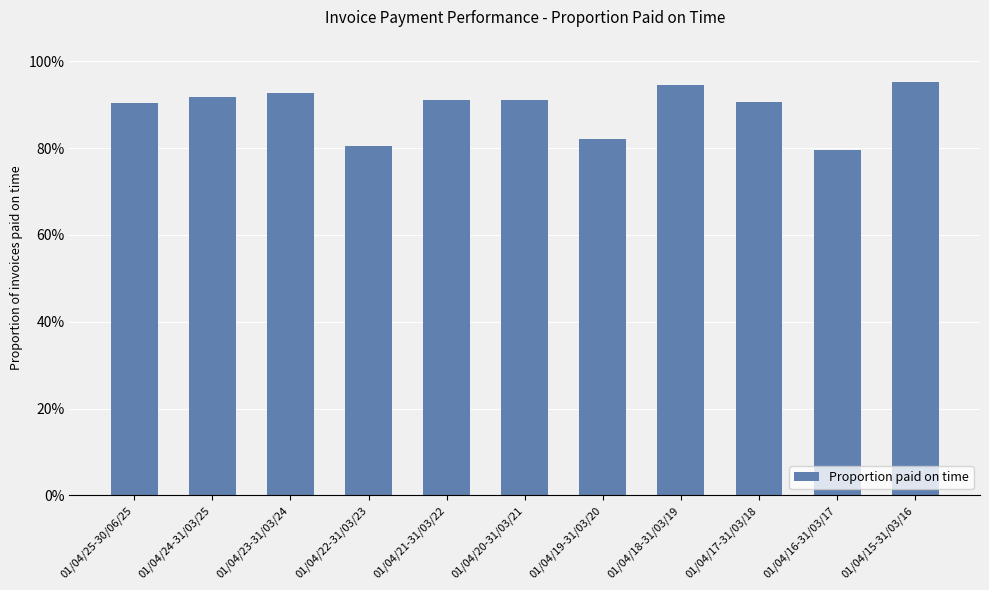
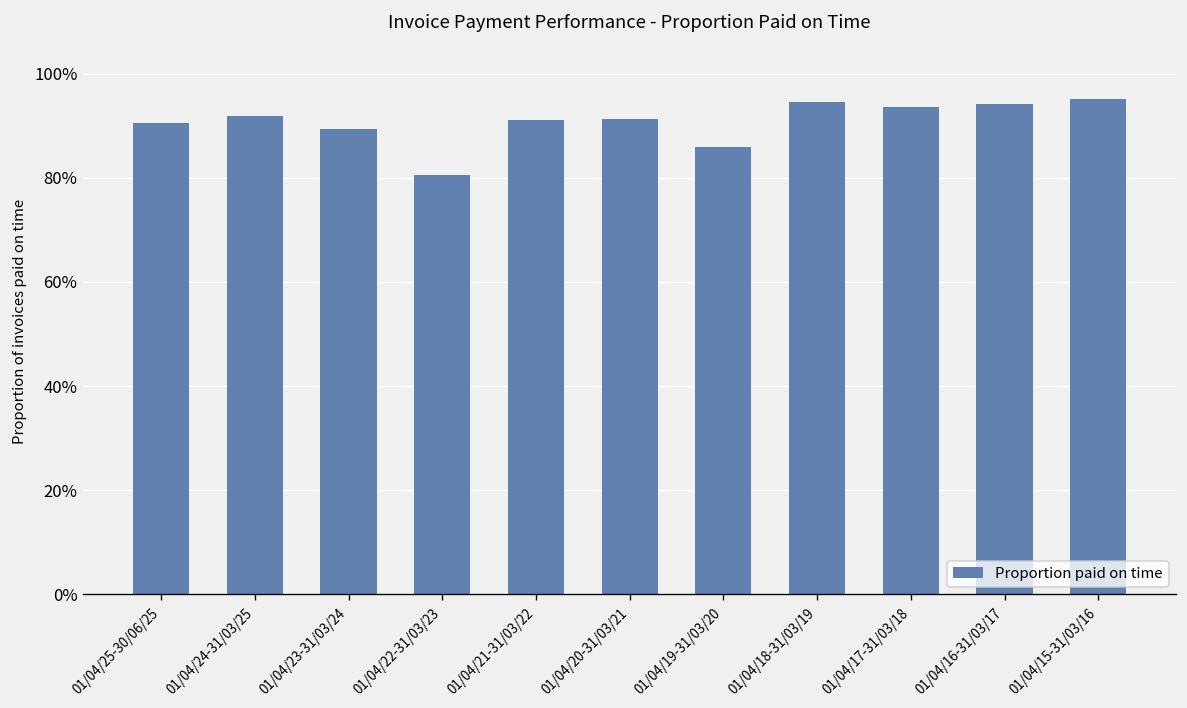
  {
    "01/04/25-30/06/25": "91%",
    "01/04/24-31/03/25": "92%",
-   "01/04/23-31/03/24": "93%",
+   "01/04/23-31/03/24": "89%",
    "01/04/22-31/03/23": "81%",
    "01/04/21-31/03/22": "91%",
    "01/04/20-31/03/21": "91%",
-   "01/04/19-31/03/20": "82%",
+   "01/04/19-31/03/20": "86%",
    "01/04/18-31/03/19": "95%",
-   "01/04/17-31/03/18": "91%",
-   "01/04/16-31/03/17": "80%",
+   "01/04/17-31/03/18": "94%",
+   "01/04/16-31/03/17": "94%",
    "01/04/15-31/03/16": "95%"
  }
